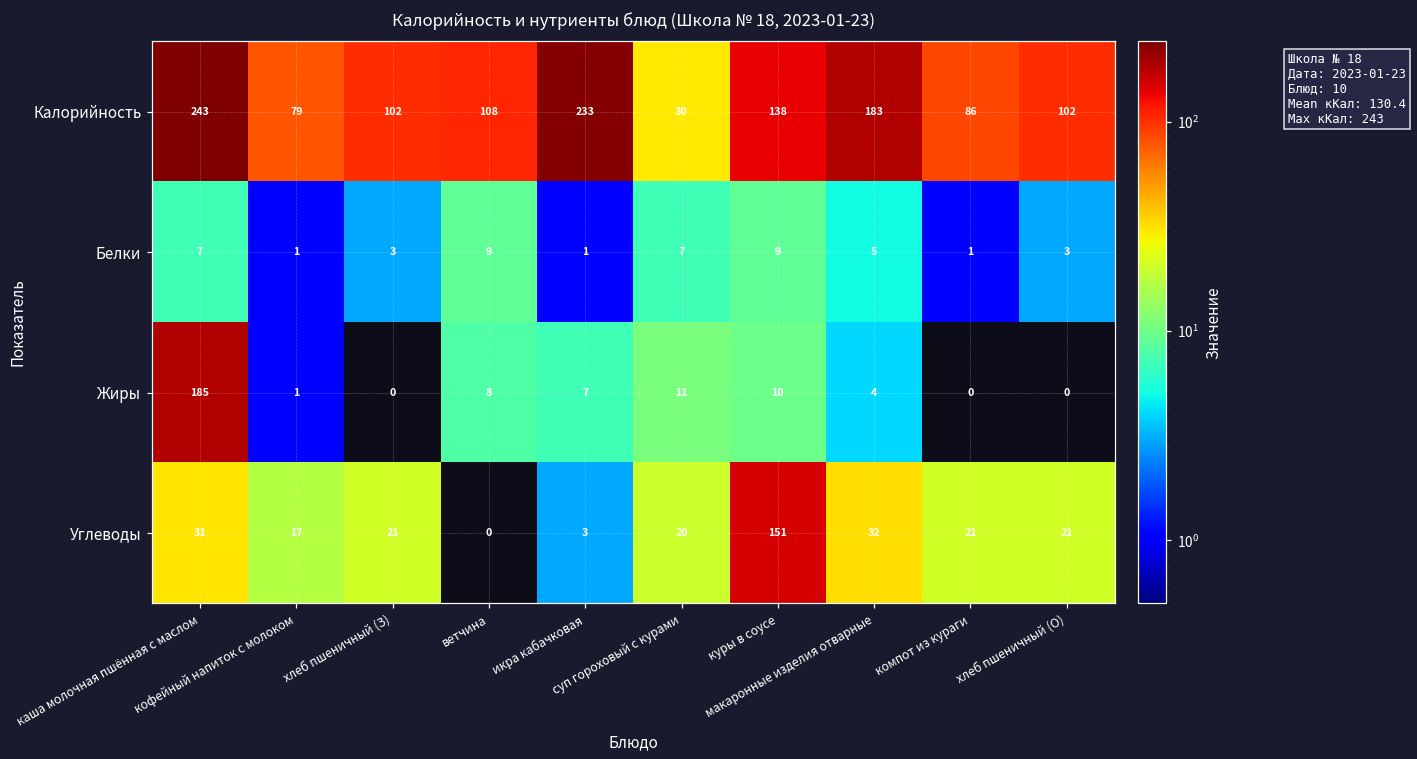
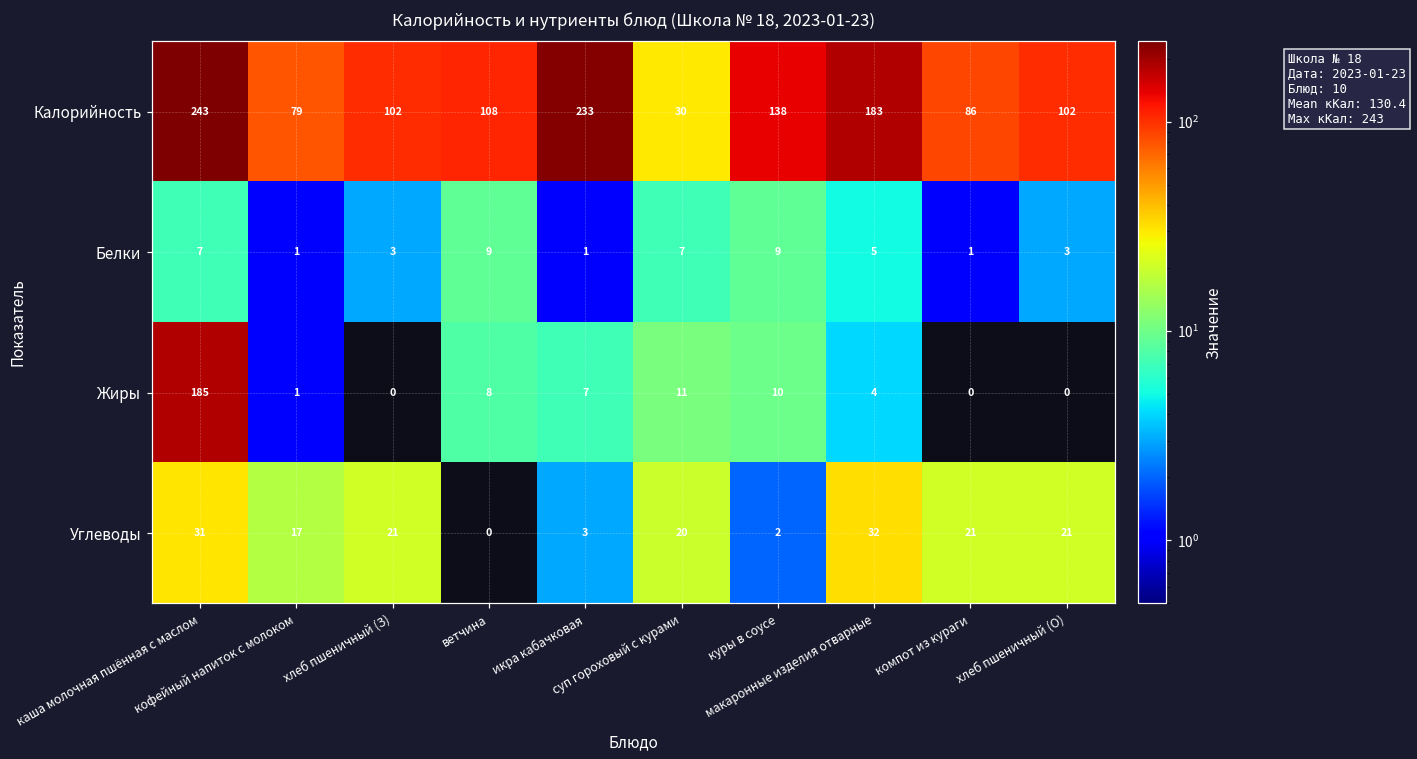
  {
    "Калорийность": {
      "каша молочная пшённая с маслом": 243,
      "кофейный напиток с молоком": 79,
      "хлеб пшеничный (З)": 102,
      "ветчина": 108,
      "икра кабачковая": 233,
      "суп гороховый с курами": 30,
      "куры в соусе": 138,
      "макаронные изделия отварные": 183,
      "компот из кураги": 86,
      "хлеб пшеничный (О)": 102
    },
    "Белки": {
      "каша молочная пшённая с маслом": 7,
      "кофейный напиток с молоком": 1,
      "хлеб пшеничный (З)": 3,
      "ветчина": 9,
      "икра кабачковая": 1,
      "суп гороховый с курами": 7,
      "куры в соусе": 9,
      "макаронные изделия отварные": 5,
      "компот из кураги": 1,
      "хлеб пшеничный (О)": 3
    },
    "Жиры": {
      "каша молочная пшённая с маслом": 185,
      "кофейный напиток с молоком": 1,
      "хлеб пшеничный (З)": 0,
      "ветчина": 8,
      "икра кабачковая": 7,
      "суп гороховый с курами": 11,
      "куры в соусе": 10,
      "макаронные изделия отварные": 4,
      "компот из кураги": 0,
      "хлеб пшеничный (О)": 0
    },
    "Углеводы": {
      "каша молочная пшённая с маслом": 31,
      "кофейный напиток с молоком": 17,
      "хлеб пшеничный (З)": 21,
      "ветчина": 0,
      "икра кабачковая": 3,
      "суп гороховый с курами": 20,
-     "куры в соусе": 151,
+     "куры в соусе": 2,
      "макаронные изделия отварные": 32,
      "компот из кураги": 21,
      "хлеб пшеничный (О)": 21
    }
  }
